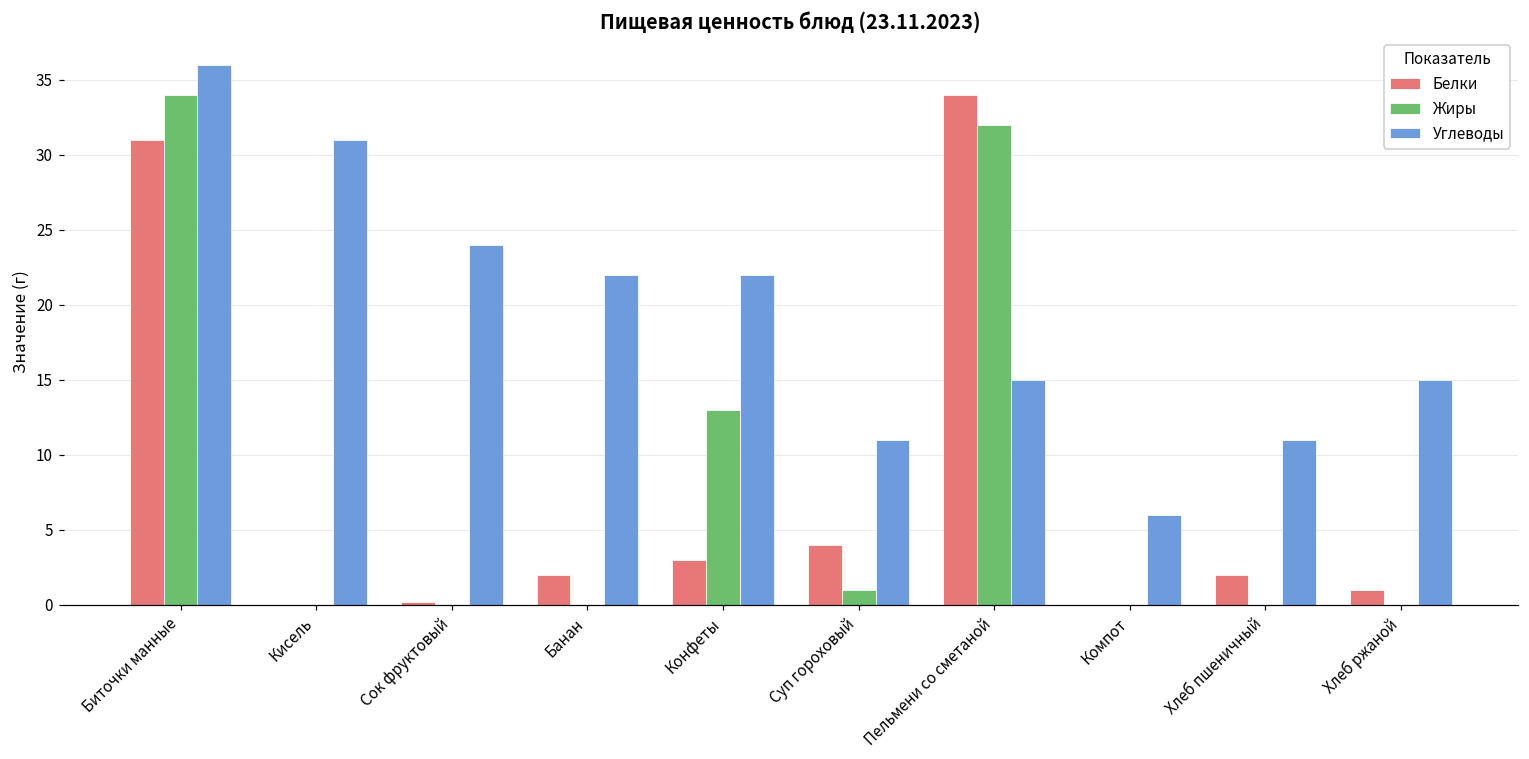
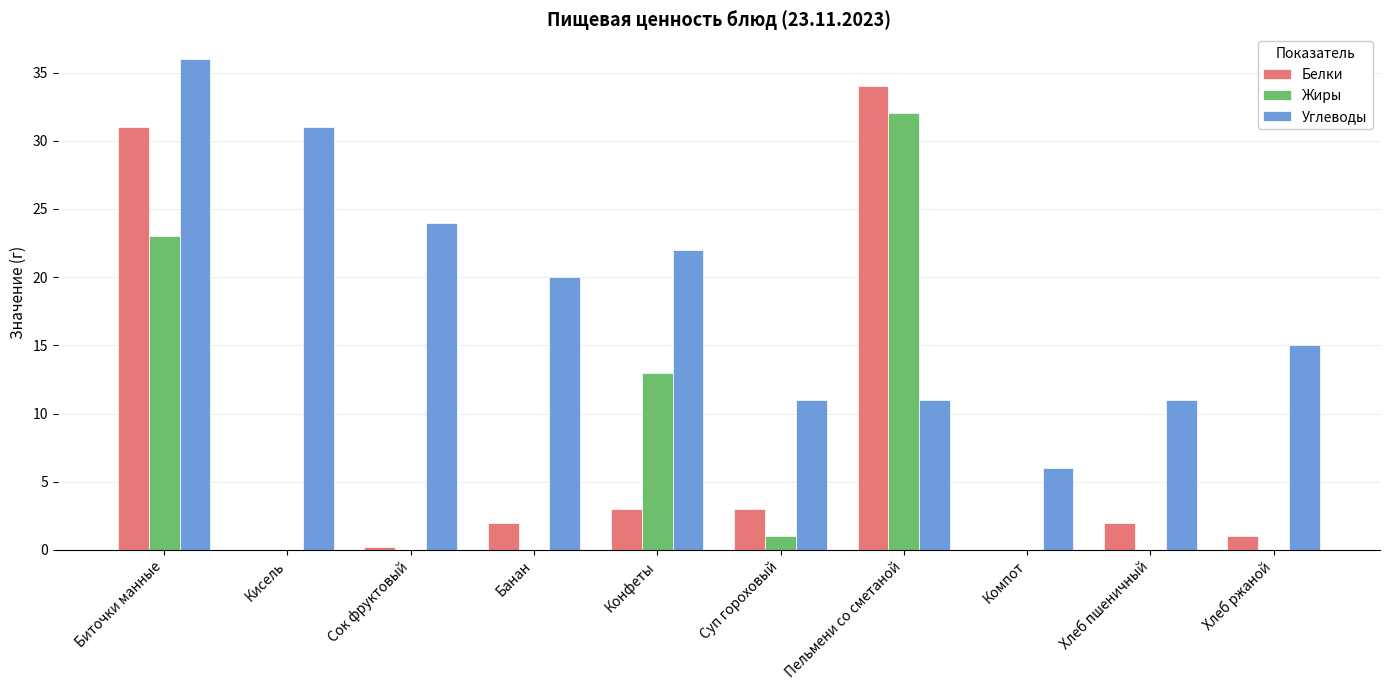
  {
    "Белки": {
      "Биточки манные": 31,
      "Кисель": 0,
      "Сок фруктовый": 0.2,
      "Банан": 2,
      "Конфеты": 3,
-     "Суп гороховый": 4,
+     "Суп гороховый": 3,
      "Пельмени со сметаной": 34,
      "Компот": 0,
      "Хлеб пшеничный": 2,
      "Хлеб ржаной": 1
    },
    "Жиры": {
-     "Биточки манные": 34,
+     "Биточки манные": 23,
      "Кисель": 0,
      "Сок фруктовый": 0,
      "Банан": 0,
      "Конфеты": 13,
      "Суп гороховый": 1,
      "Пельмени со сметаной": 32,
      "Компот": 0,
      "Хлеб пшеничный": 0,
      "Хлеб ржаной": 0
    },
    "Углеводы": {
      "Биточки манные": 36,
      "Кисель": 31,
      "Сок фруктовый": 24,
-     "Банан": 22,
+     "Банан": 20,
      "Конфеты": 22,
      "Суп гороховый": 11,
-     "Пельмени со сметаной": 15,
+     "Пельмени со сметаной": 11,
      "Компот": 6,
      "Хлеб пшеничный": 11,
      "Хлеб ржаной": 15
    }
  }
